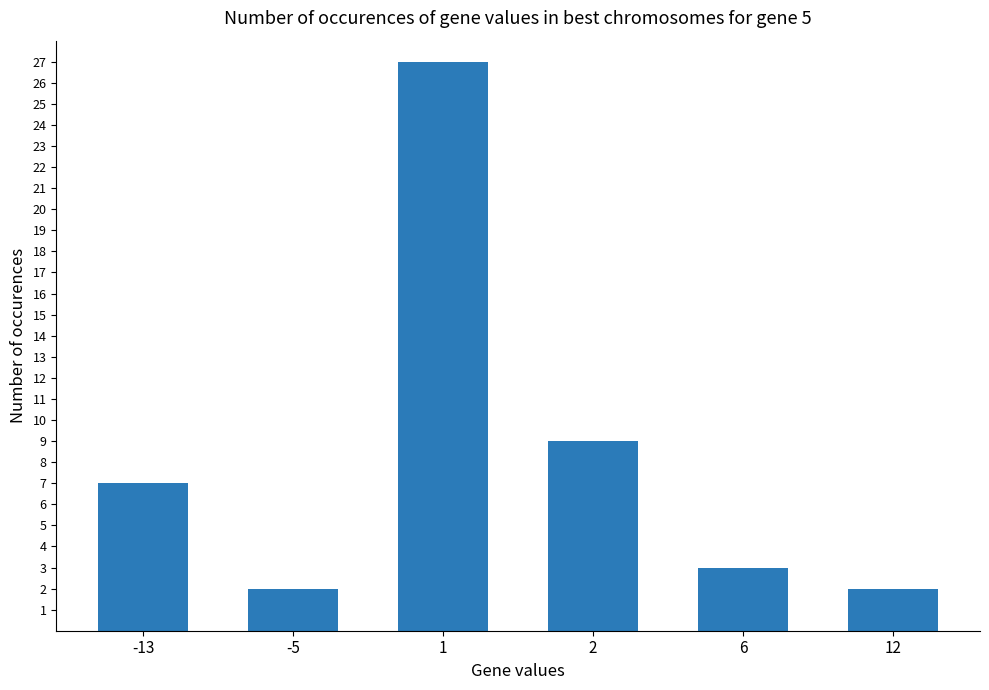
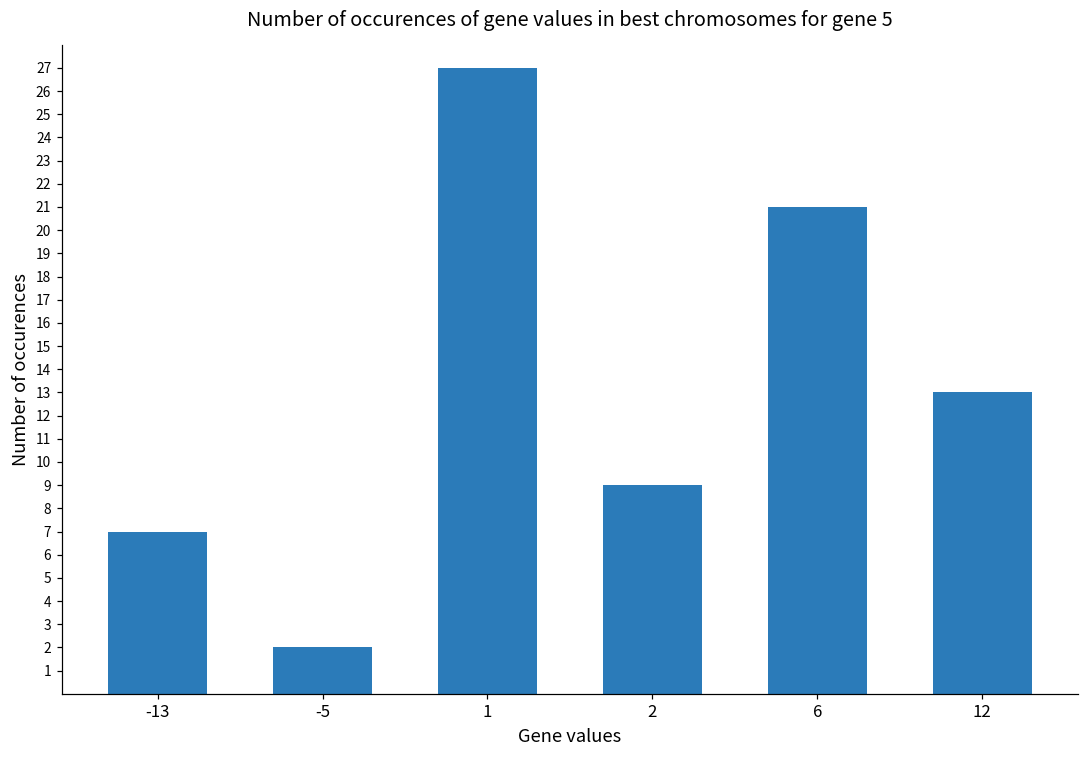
  {
    "-13": 7,
    "-5": 2,
    "1": 27,
    "2": 9,
-   "6": 3,
-   "12": 2
+   "6": 21,
+   "12": 13
  }
